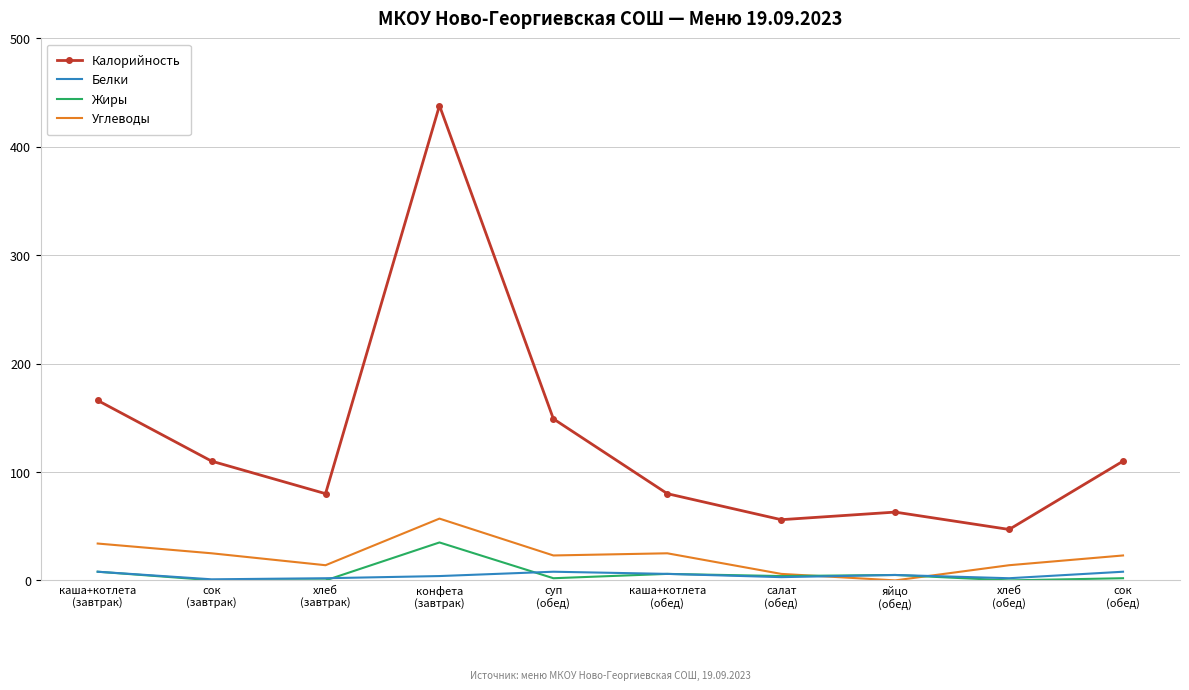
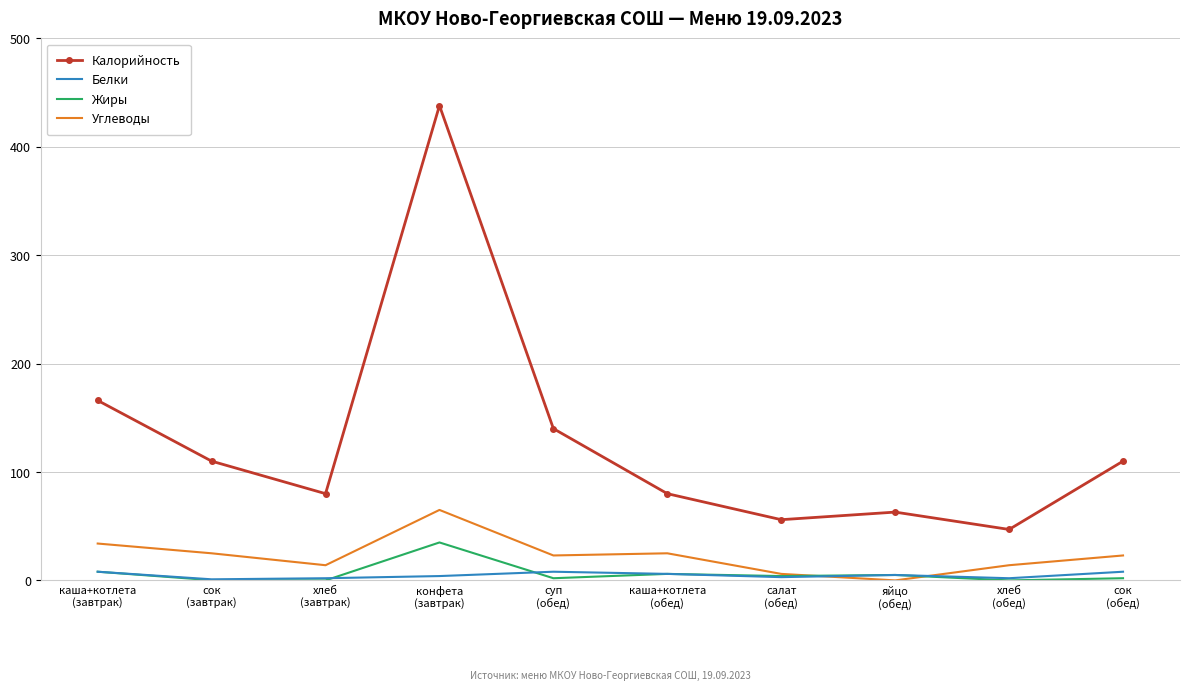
  {
    "Калорийность": {
      "каша+котлета (завтрак)": 166,
      "сок (завтрак)": 110,
      "хлеб (завтрак)": 80,
      "конфета (завтрак)": 438,
-     "суп (обед)": 149,
+     "суп (обед)": 140,
      "каша+котлета (обед)": 80,
      "салат (обед)": 56,
      "яйцо (обед)": 63,
      "хлеб (обед)": 47,
      "сок (обед)": 110
    },
    "Белки": {
      "конфета (завтрак)": 4,
      "суп (обед)": 8,
      "сок (обед)": 8
    },
    "Жиры": {
      "конфета (завтрак)": 35,
      "суп (обед)": 2,
      "сок (обед)": 2
    },
    "Углеводы": {
      "каша+котлета (завтрак)": 34,
      "сок (завтрак)": 25,
      "хлеб (завтрак)": 14,
-     "конфета (завтрак)": 57,
+     "конфета (завтрак)": 65,
      "суп (обед)": 23,
      "каша+котлета (обед)": 25,
      "яйцо (обед)": 0,
      "хлеб (обед)": 14,
      "сок (обед)": 23
    }
  }
